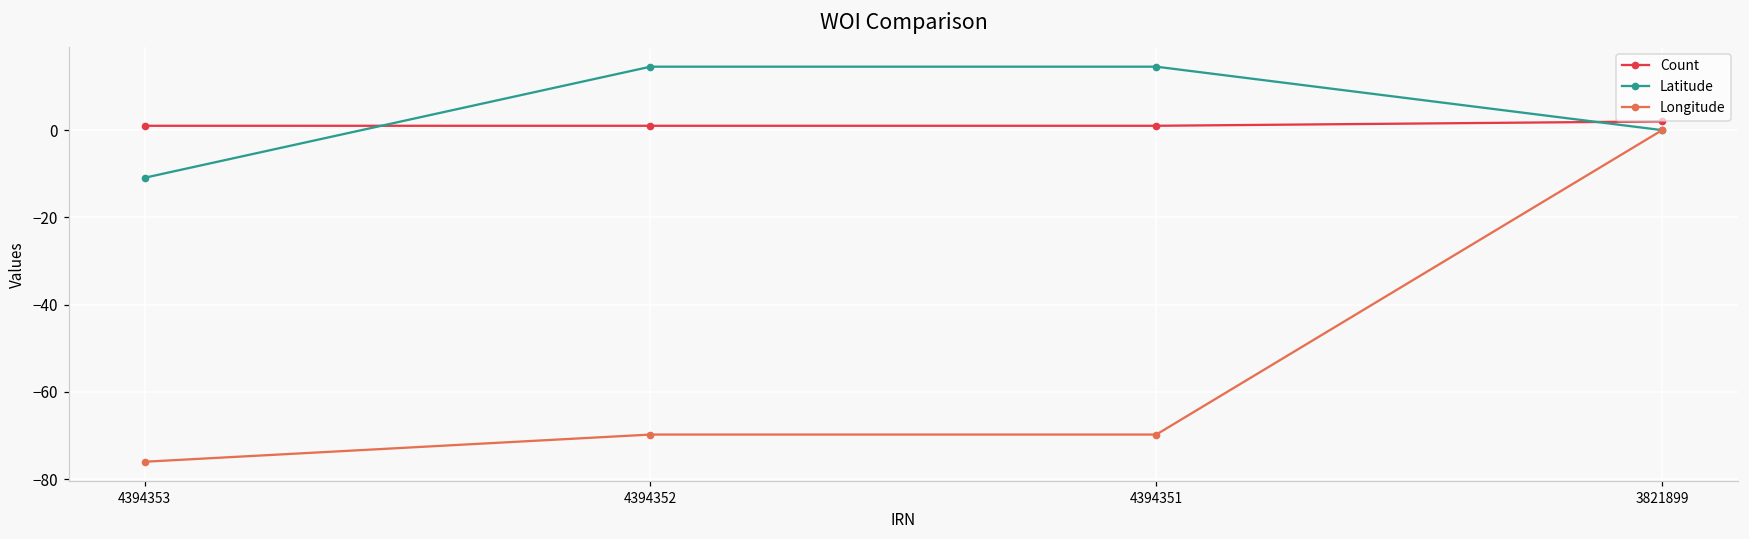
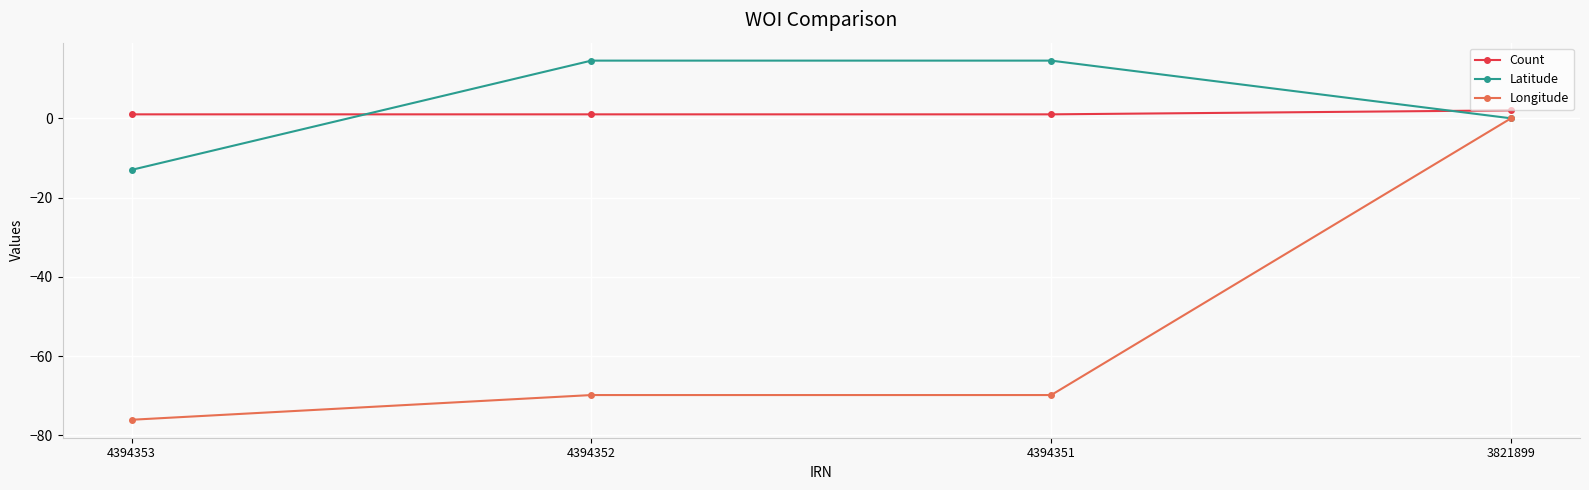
  {
    "Latitude": {
-     "4394353": -11,
+     "4394353": -13,
      "4394352": 15,
      "4394351": 15
    }
  }
